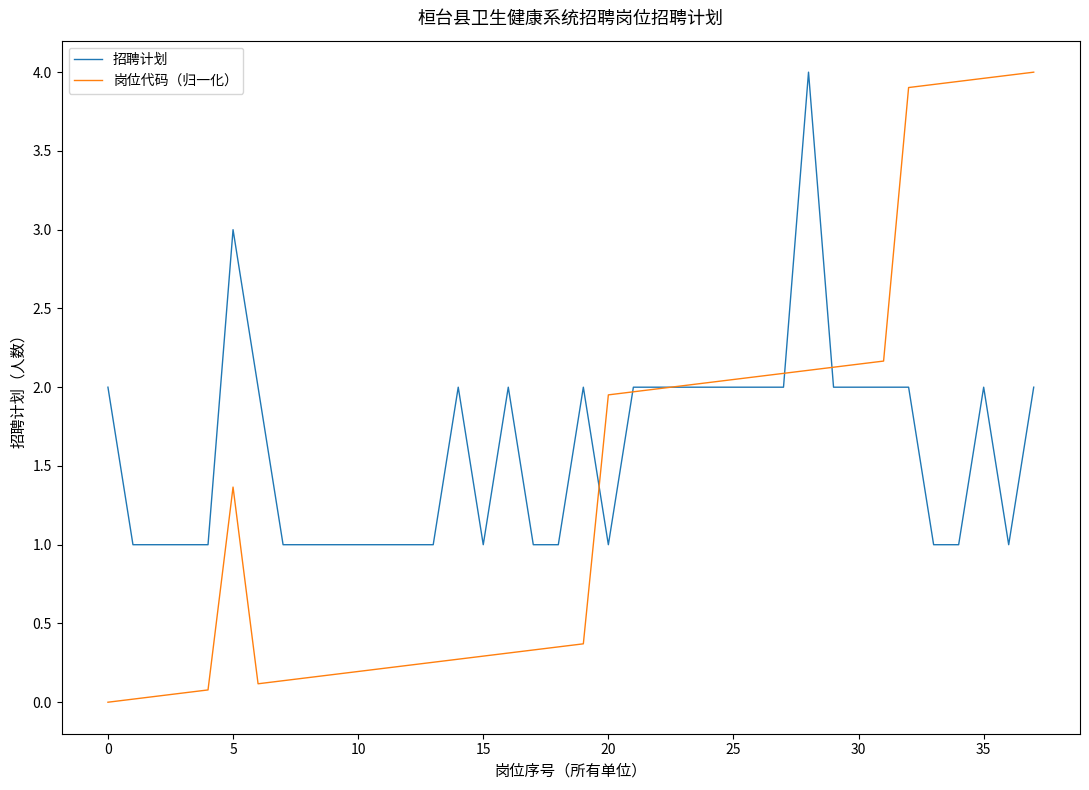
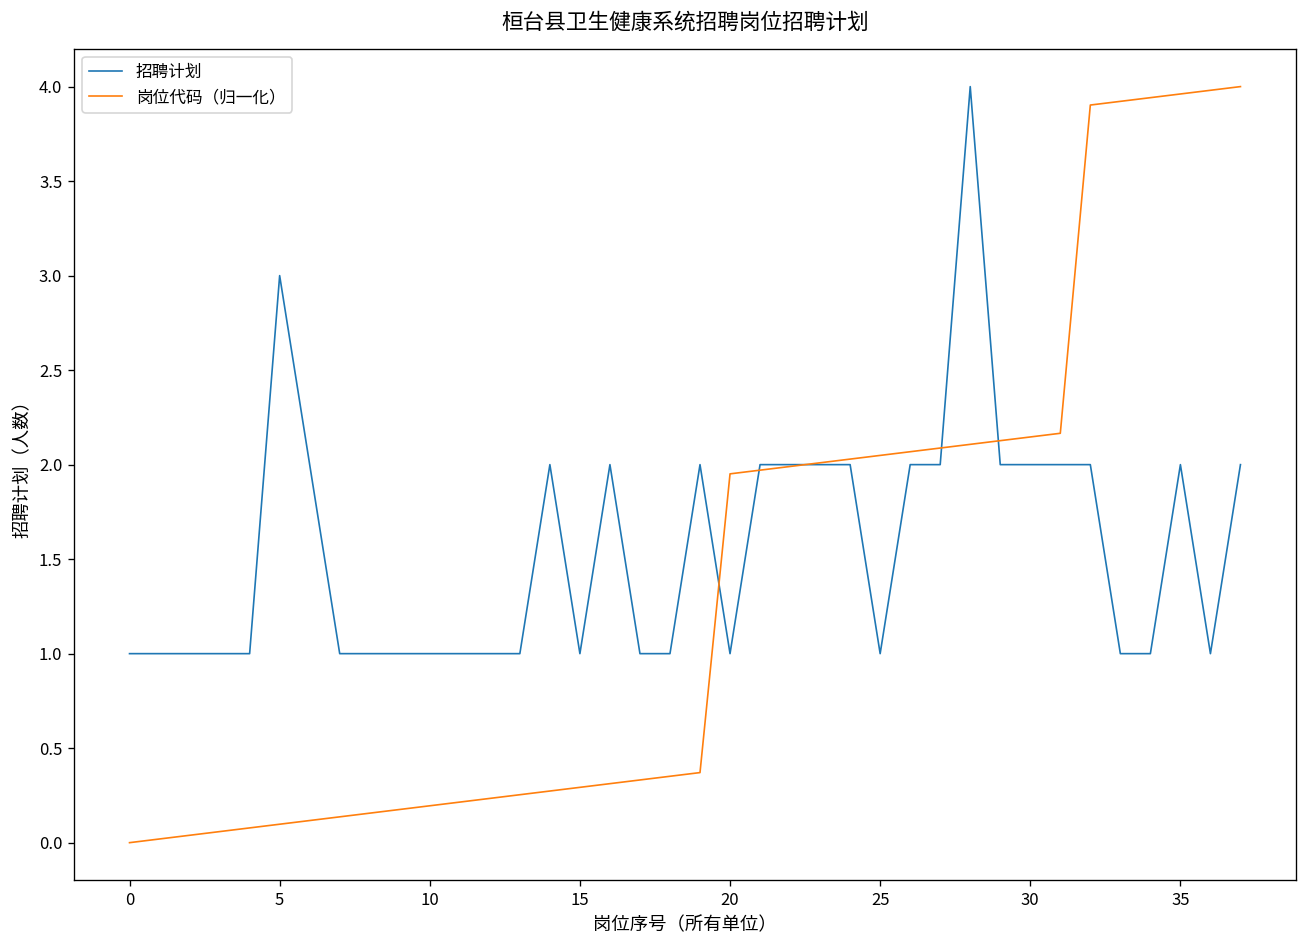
  {
    "招聘计划": {
-     "0": 2,
+     "0": 1,
      "5": 3,
      "10": 1,
      "15": 1,
      "20": 1,
-     "25": 2,
+     "25": 1,
      "30": 2,
      "35": 2
    },
    "岗位代码（归一化）": {
      "0": 0.00,
-     "5": 1.37,
+     "5": 0.10,
      "10": 0.20,
      "15": 0.29,
      "20": 1.95,
      "25": 2.05,
      "30": 2.15,
      "35": 3.96
    }
  }
